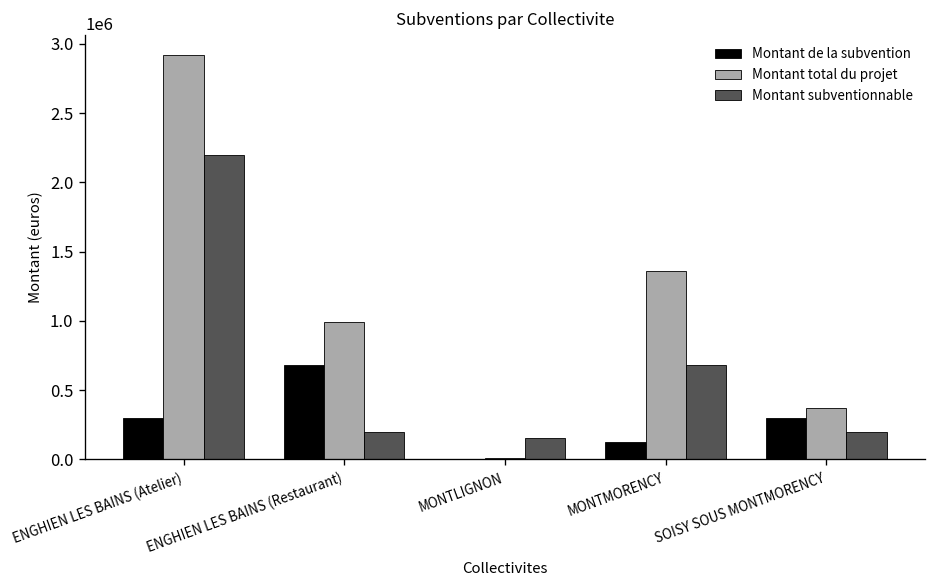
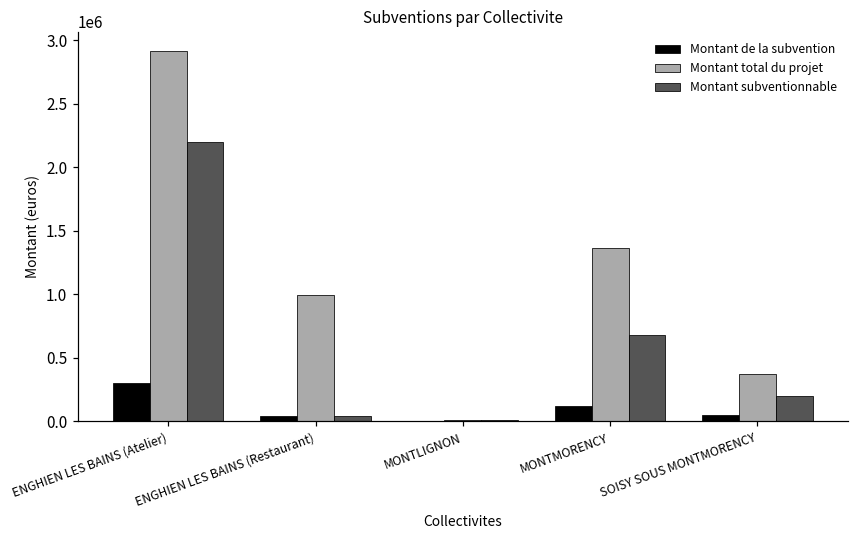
  {
    "Montant de la subvention": {
      "ENGHIEN LES BAINS (Atelier)": 300000,
-     "ENGHIEN LES BAINS (Restaurant)": 680000,
+     "ENGHIEN LES BAINS (Restaurant)": 40000,
      "MONTMORENCY": 120000,
-     "SOISY SOUS MONTMORENCY": 300000
+     "SOISY SOUS MONTMORENCY": 50000
    },
    "Montant total du projet": {
      "ENGHIEN LES BAINS (Atelier)": 2920000,
      "ENGHIEN LES BAINS (Restaurant)": 990000,
      "MONTMORENCY": 1360000,
      "SOISY SOUS MONTMORENCY": 370000
    },
    "Montant subventionnable": {
      "ENGHIEN LES BAINS (Atelier)": 2200000,
-     "ENGHIEN LES BAINS (Restaurant)": 200000,
-     "MONTLIGNON": 160000,
+     "ENGHIEN LES BAINS (Restaurant)": 40000,
+     "MONTLIGNON": 10000,
      "MONTMORENCY": 680000,
      "SOISY SOUS MONTMORENCY": 200000
    }
  }
